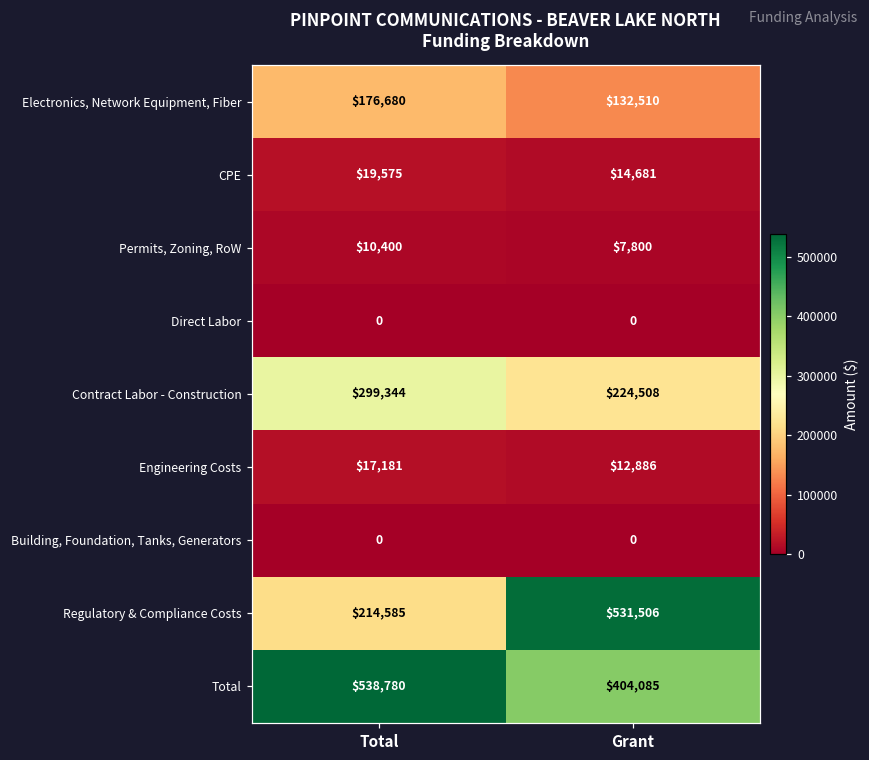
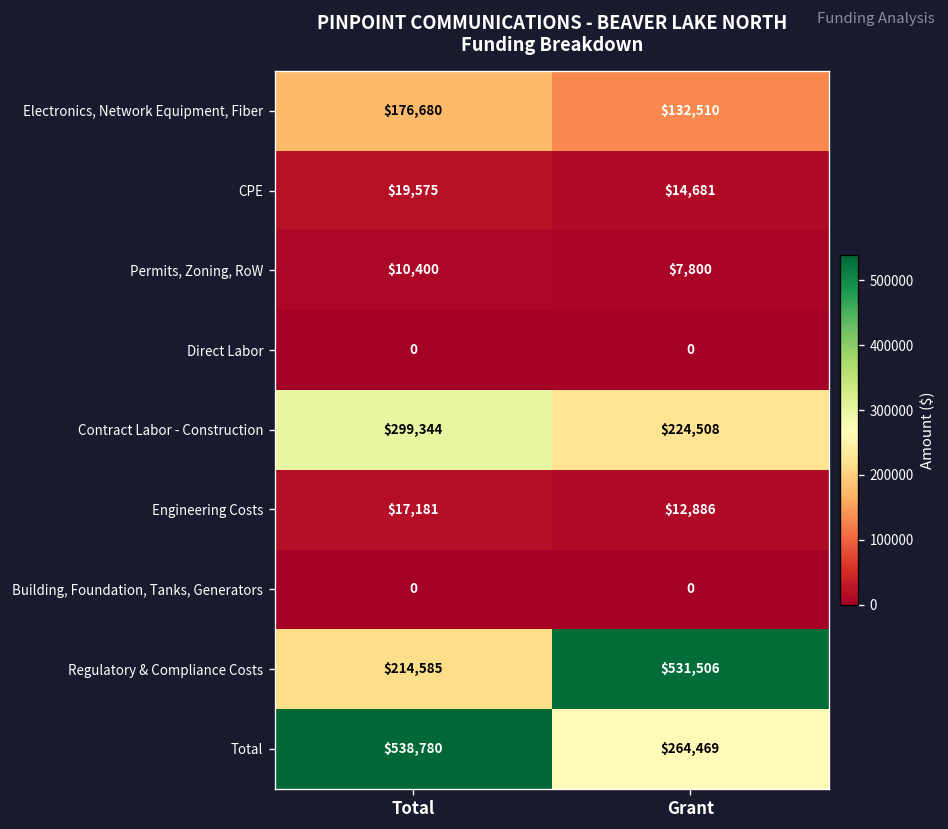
  {
    "Electronics, Network Equipment, Fiber": {
      "Total": "$176,680",
      "Grant": "$132,510"
    },
    "CPE": {
      "Total": "$19,575",
      "Grant": "$14,681"
    },
    "Permits, Zoning, RoW": {
      "Total": "$10,400",
      "Grant": "$7,800"
    },
    "Direct Labor": {
      "Total": "0",
      "Grant": "0"
    },
    "Contract Labor - Construction": {
      "Total": "$299,344",
      "Grant": "$224,508"
    },
    "Engineering Costs": {
      "Total": "$17,181",
      "Grant": "$12,886"
    },
    "Building, Foundation, Tanks, Generators": {
      "Total": "0",
      "Grant": "0"
    },
    "Regulatory & Compliance Costs": {
      "Total": "$214,585",
      "Grant": "$531,506"
    },
    "Total": {
      "Total": "$538,780",
-     "Grant": "$404,085"
+     "Grant": "$264,469"
    }
  }
